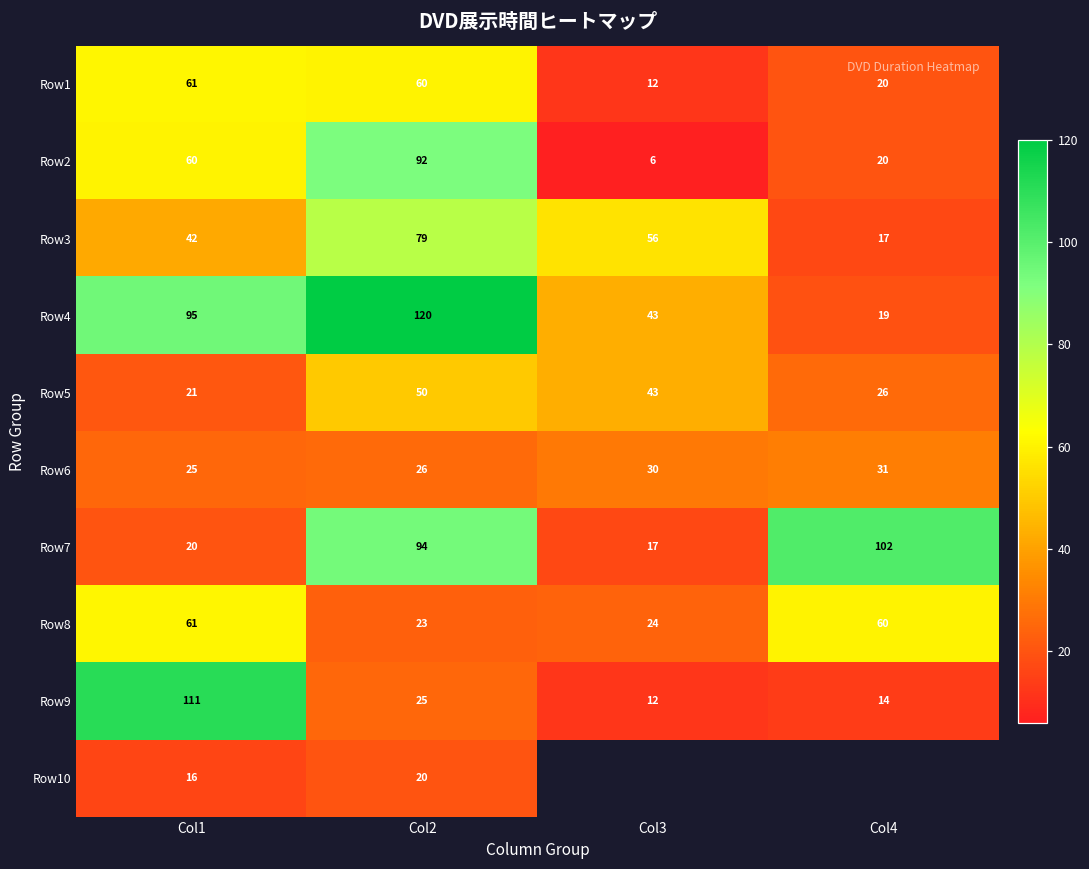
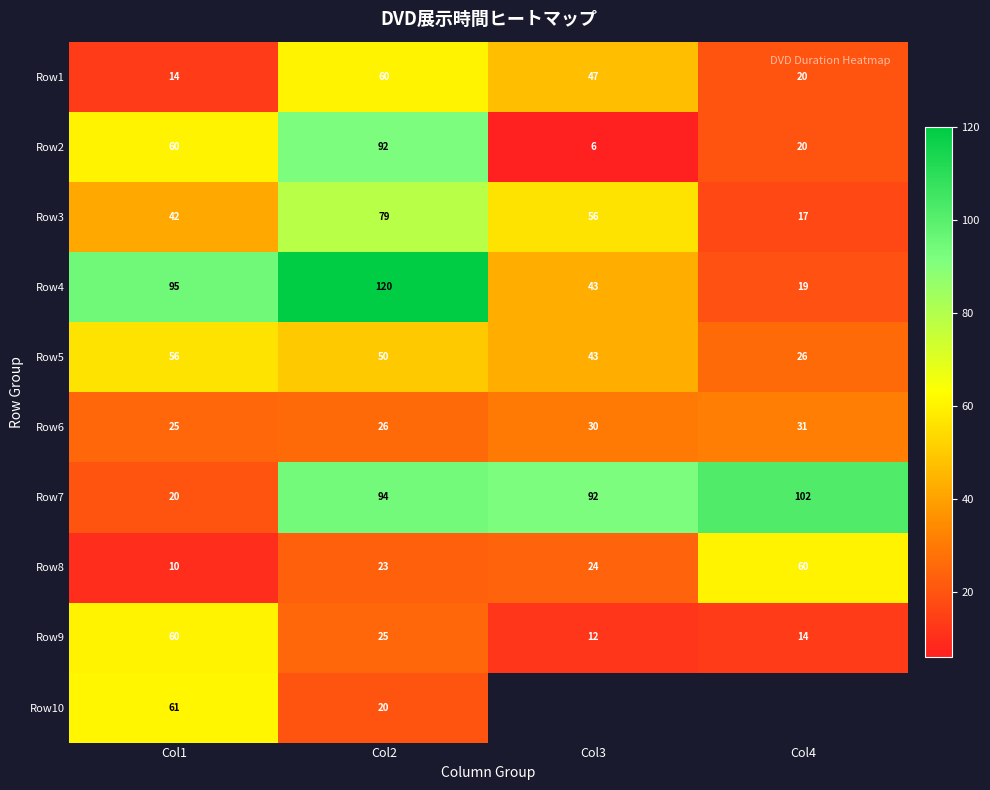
  {
    "Row1": {
-     "Col1": 61,
+     "Col1": 14,
      "Col2": 60,
-     "Col3": 12
+     "Col3": 47
    },
    "Row2": {
      "Col1": 60,
      "Col2": 92,
      "Col3": 6,
      "Col4": 20
    },
    "Row3": {
      "Col1": 42,
      "Col2": 79,
      "Col3": 56,
      "Col4": 17
    },
    "Row4": {
      "Col1": 95,
      "Col2": 120,
      "Col3": 43,
      "Col4": 19
    },
    "Row5": {
-     "Col1": 21,
+     "Col1": 56,
      "Col2": 50,
      "Col3": 43,
      "Col4": 26
    },
    "Row6": {
      "Col1": 25,
      "Col2": 26,
      "Col3": 30,
      "Col4": 31
    },
    "Row7": {
      "Col1": 20,
      "Col2": 94,
-     "Col3": 17,
+     "Col3": 92,
      "Col4": 102
    },
    "Row8": {
-     "Col1": 61,
+     "Col1": 10,
      "Col2": 23,
      "Col3": 24,
      "Col4": 60
    },
    "Row9": {
-     "Col1": 111,
+     "Col1": 60,
      "Col2": 25,
      "Col3": 12,
      "Col4": 14
    },
    "Row10": {
-     "Col1": 16,
+     "Col1": 61,
      "Col2": 20
    }
  }
